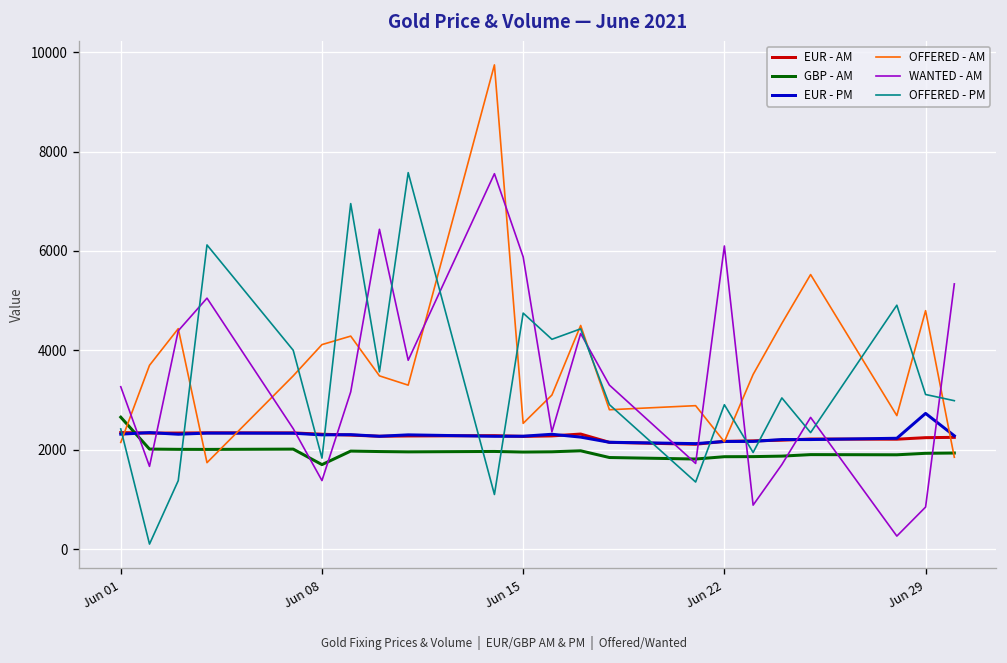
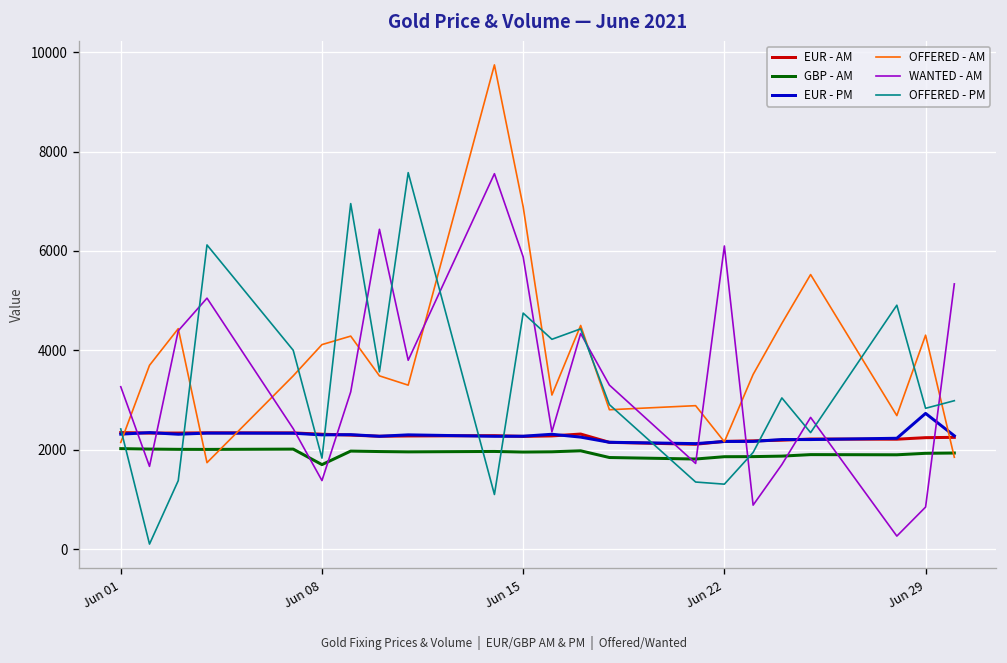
  {
    "EUR - AM": {
      "Jun 29": 2200
    },
    "GBP - AM": {
-     "Jun 01": 2700,
+     "Jun 01": 2000,
      "Jun 08": 1700,
      "Jun 15": 2000,
      "Jun 22": 1900,
      "Jun 29": 1900
    },
    "EUR - PM": {
      "Jun 29": 2700
    },
    "OFFERED - AM": {
      "Jun 01": 2100,
      "Jun 08": 4100,
-     "Jun 15": 2500,
-     "Jun 29": 4800
+     "Jun 15": 6900,
+     "Jun 29": 4300
    },
    "WANTED - AM": {
      "Jun 01": 3300,
      "Jun 08": 1400,
      "Jun 15": 5900,
      "Jun 22": 6100,
      "Jun 29": 800
    },
    "OFFERED - PM": {
      "Jun 01": 2400,
      "Jun 08": 1800,
      "Jun 15": 4700,
-     "Jun 22": 2900,
-     "Jun 29": 3100
+     "Jun 22": 1300,
+     "Jun 29": 2800
    }
  }
